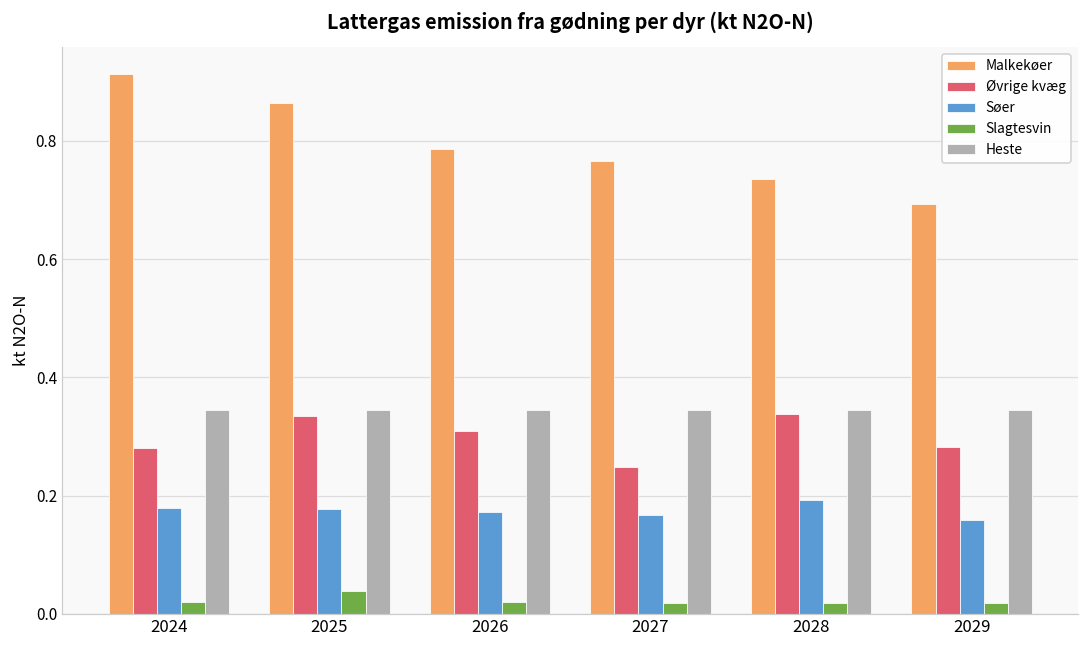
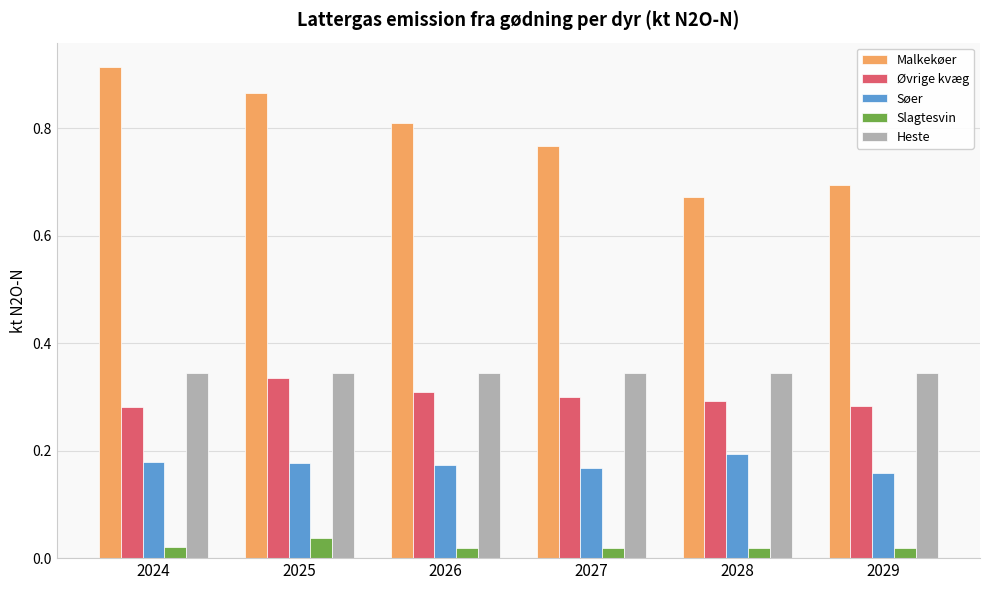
  {
    "Malkekøer": {
      "2024": 0.91,
      "2025": 0.86,
-     "2026": 0.79,
+     "2026": 0.81,
      "2027": 0.77,
-     "2028": 0.73,
+     "2028": 0.67,
      "2029": 0.69
    },
    "Øvrige kvæg": {
      "2024": 0.28,
      "2025": 0.34,
      "2026": 0.31,
-     "2027": 0.25,
-     "2028": 0.34,
+     "2027": 0.30,
+     "2028": 0.29,
      "2029": 0.28
    },
    "Søer": {
      "2024": 0.18,
      "2025": 0.18,
      "2026": 0.17,
      "2027": 0.17,
      "2028": 0.19,
      "2029": 0.16
    },
    "Slagtesvin": {
      "2024": 0.02,
      "2025": 0.04,
      "2026": 0.02,
      "2027": 0.02,
      "2028": 0.02,
      "2029": 0.02
    },
    "Heste": {
      "2024": 0.34,
      "2025": 0.34,
      "2026": 0.34,
      "2027": 0.34,
      "2028": 0.34,
      "2029": 0.34
    }
  }
